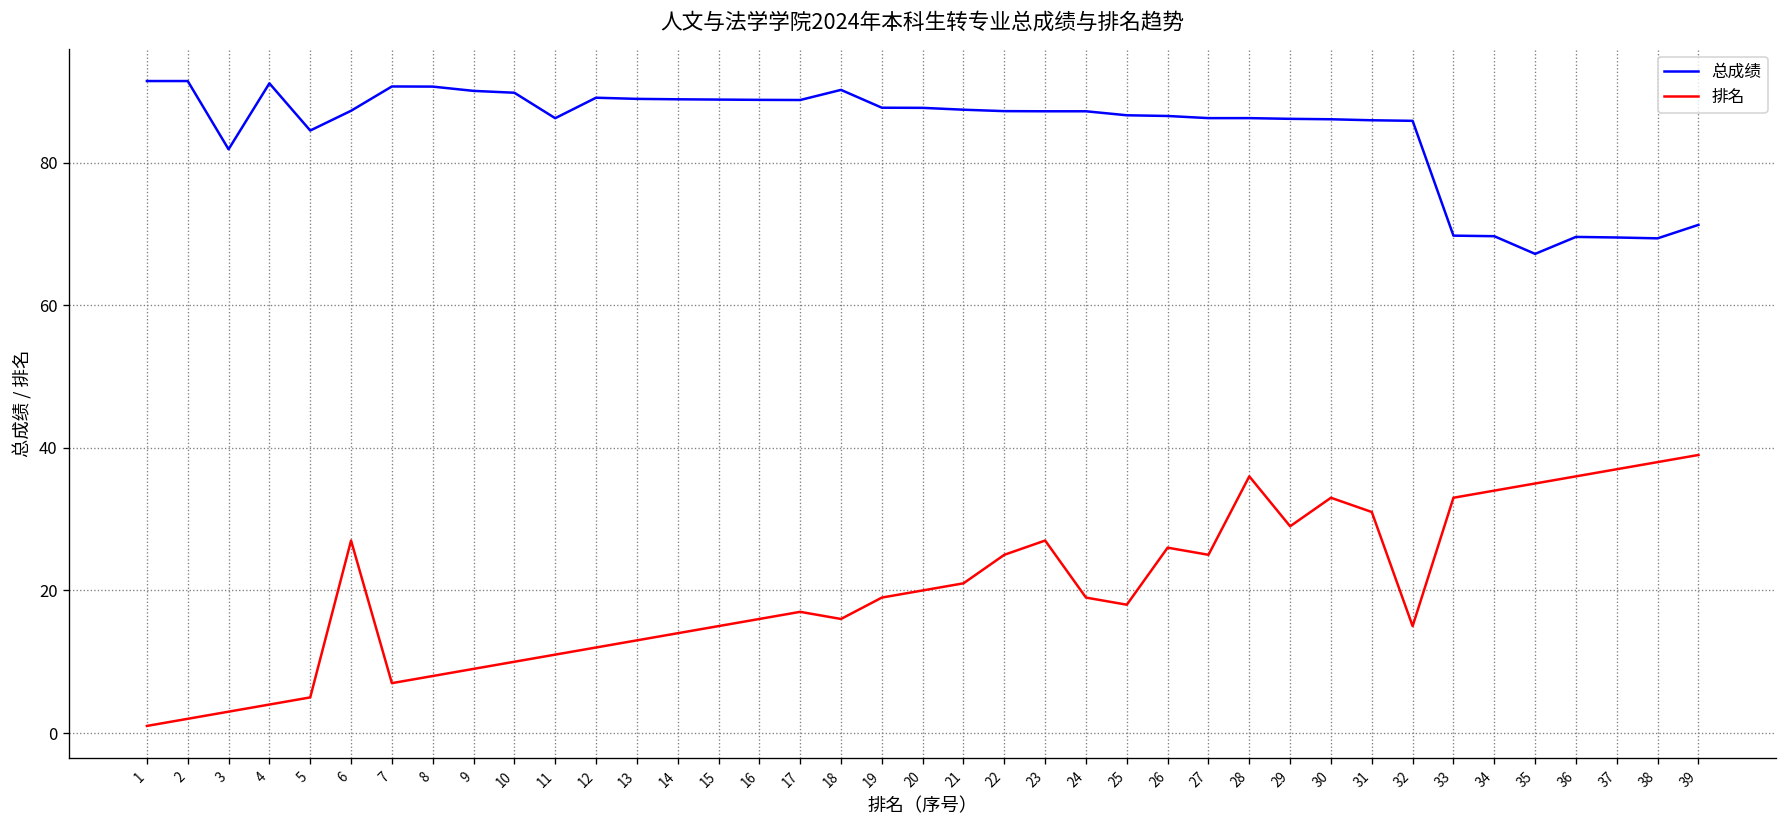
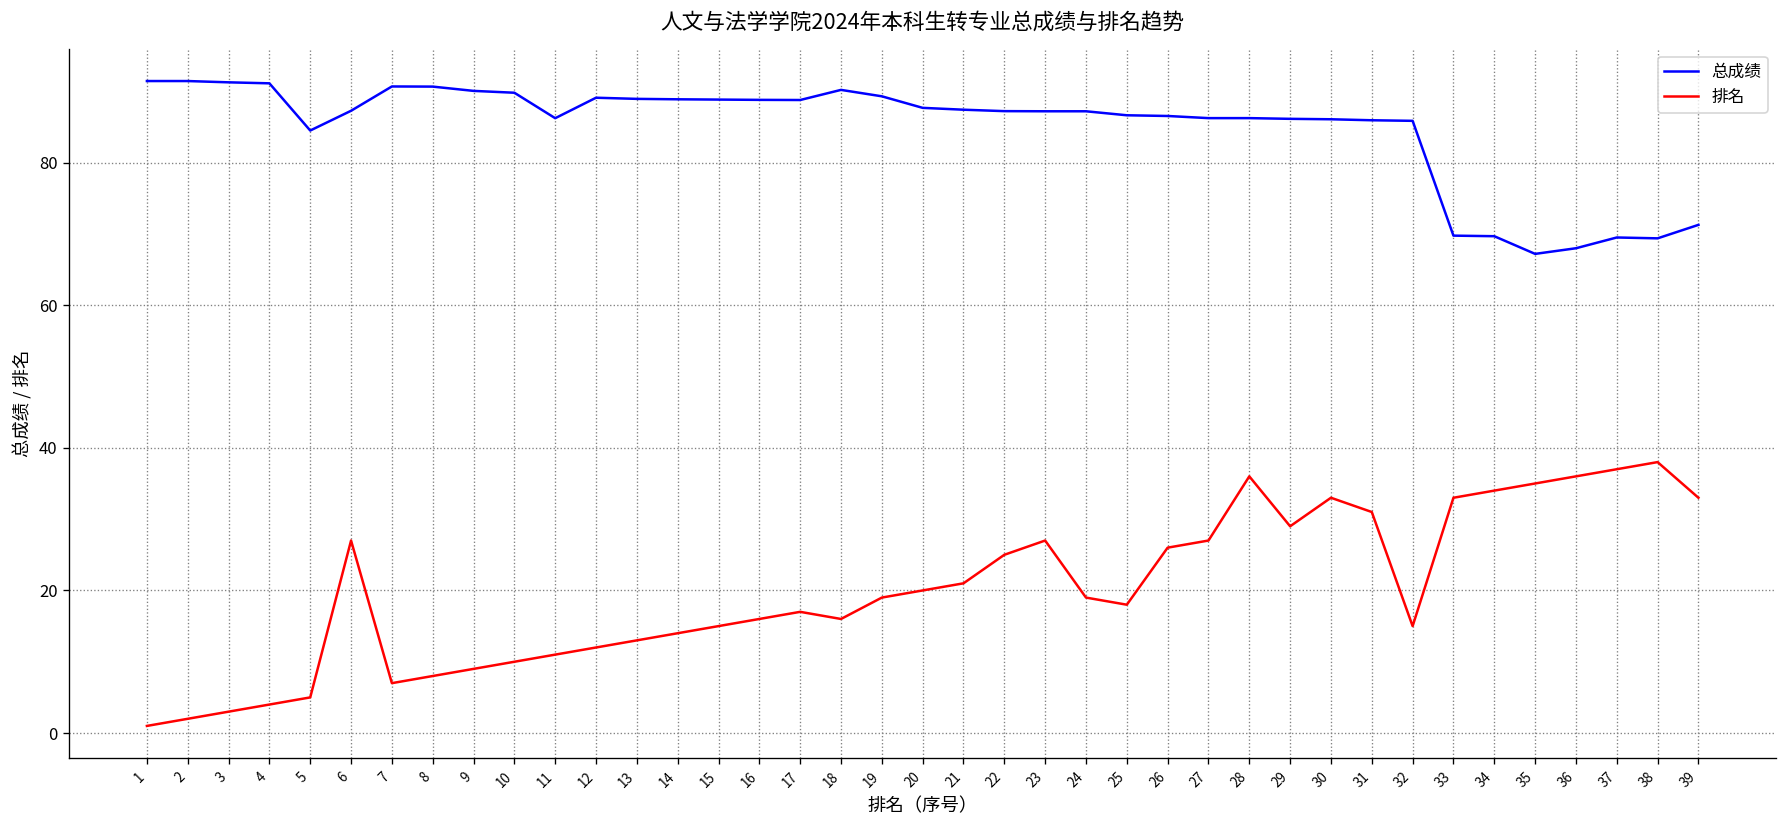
  {
    "总成绩": {
      "1": 91,
      "2": 91,
-     "3": 82,
+     "3": 91,
      "4": 91,
      "5": 85,
      "6": 87,
      "7": 91,
      "8": 91,
      "9": 90,
      "10": 90,
      "11": 86,
      "12": 89,
      "13": 89,
      "14": 89,
      "15": 89,
      "16": 89,
      "17": 89,
      "18": 90,
-     "19": 88,
+     "19": 89,
      "20": 88,
      "21": 87,
      "22": 87,
      "23": 87,
      "24": 87,
      "25": 87,
      "26": 87,
      "27": 86,
      "28": 86,
      "29": 86,
      "30": 86,
      "31": 86,
      "32": 86,
      "33": 70,
      "34": 70,
      "35": 67,
-     "36": 70,
+     "36": 68,
      "37": 70,
      "38": 69,
      "39": 71
    },
    "排名": {
      "1": 1,
      "2": 2,
      "3": 3,
      "4": 4,
      "5": 5,
      "6": 27,
      "7": 7,
      "8": 8,
      "9": 9,
      "10": 10,
      "11": 11,
      "12": 12,
      "13": 13,
      "14": 14,
      "15": 15,
      "16": 16,
      "17": 17,
      "18": 16,
      "19": 19,
      "20": 20,
      "21": 21,
      "22": 25,
      "23": 27,
      "24": 19,
      "25": 18,
      "26": 26,
-     "27": 25,
+     "27": 27,
      "28": 36,
      "29": 29,
      "30": 33,
      "31": 31,
      "32": 15,
      "33": 33,
      "34": 34,
      "35": 35,
      "36": 36,
      "37": 37,
      "38": 38,
-     "39": 39
+     "39": 33
    }
  }
